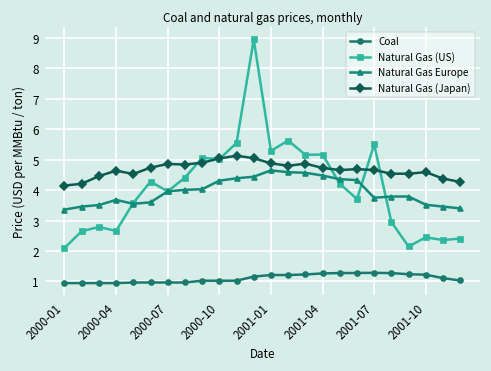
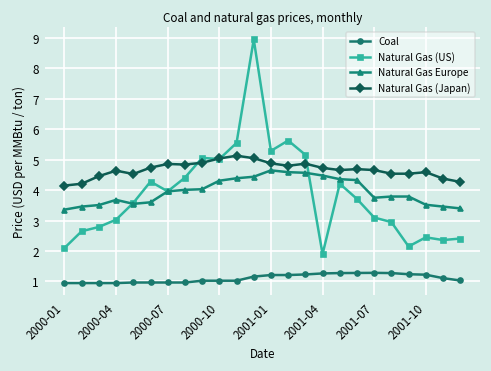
  {
    "Natural Gas (US)": {
      "2000-01": 2.1,
-     "2000-04": 2.7,
+     "2000-04": 3.0,
      "2001-01": 5.3,
-     "2001-04": 5.2,
-     "2001-07": 5.5,
+     "2001-04": 1.9,
+     "2001-07": 3.1,
      "2001-10": 2.5
    }
  }
